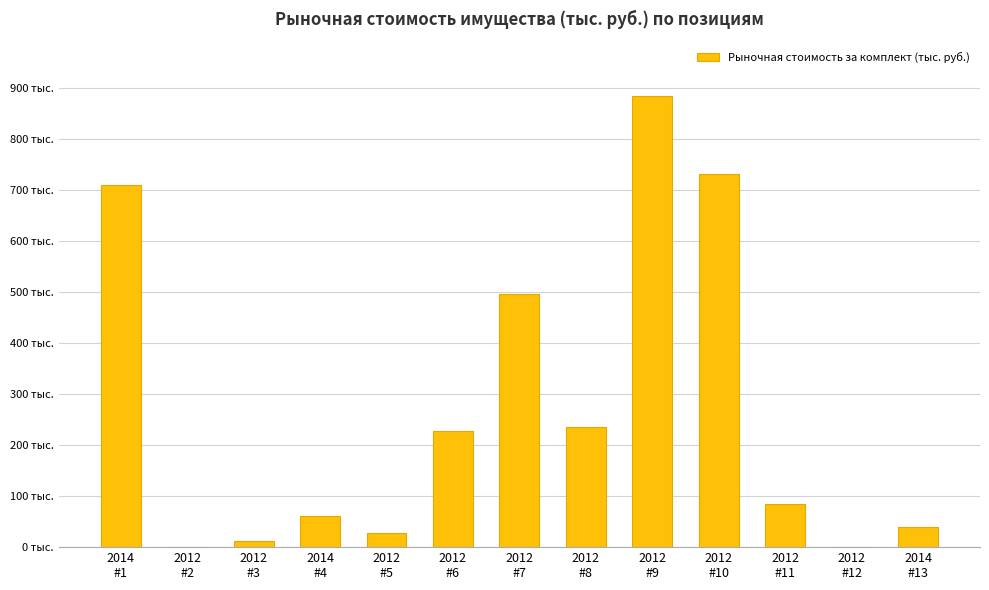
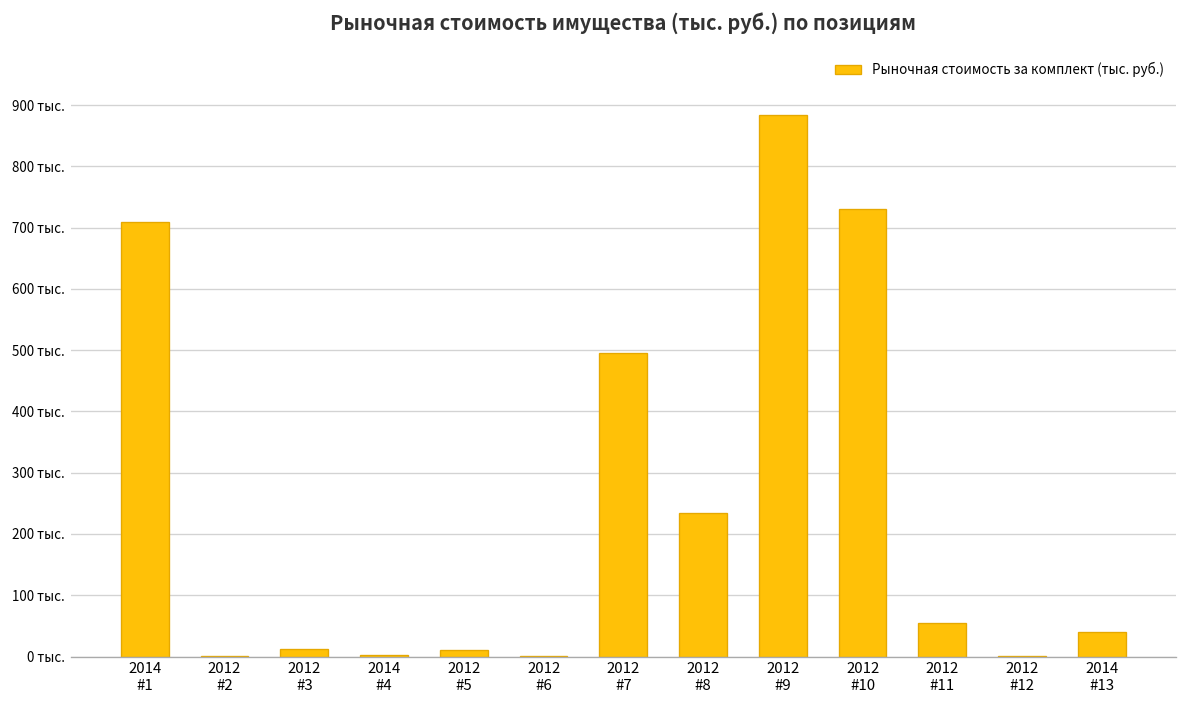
  {
    "2014 #1": "710 тыс.",
    "2012 #3": "10 тыс.",
-   "2014 #4": "60 тыс.",
-   "2012 #5": "30 тыс.",
-   "2012 #6": "230 тыс.",
+   "2014 #4": "0 тыс.",
+   "2012 #5": "10 тыс.",
+   "2012 #6": "0 тыс.",
    "2012 #7": "500 тыс.",
    "2012 #8": "230 тыс.",
    "2012 #9": "880 тыс.",
    "2012 #10": "730 тыс.",
-   "2012 #11": "80 тыс.",
+   "2012 #11": "50 тыс.",
    "2014 #13": "40 тыс."
  }
